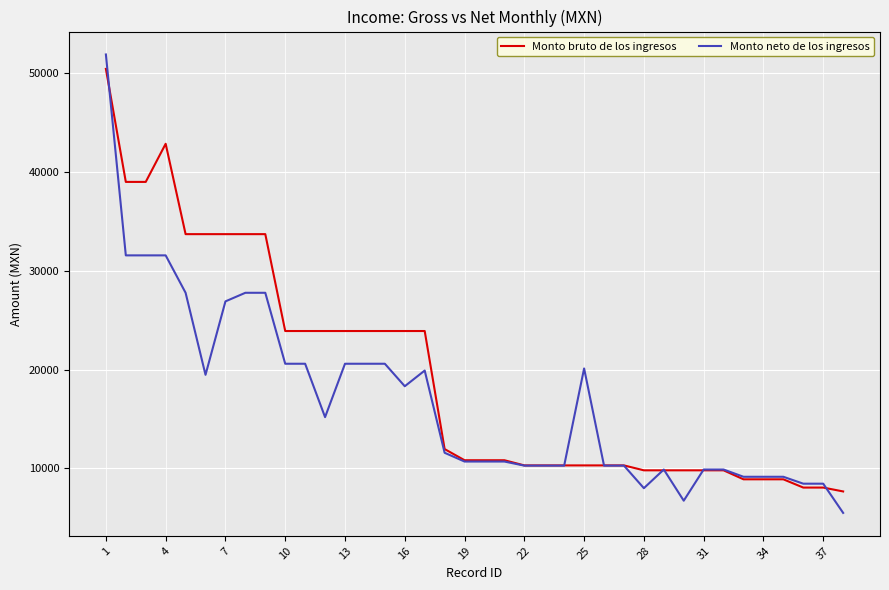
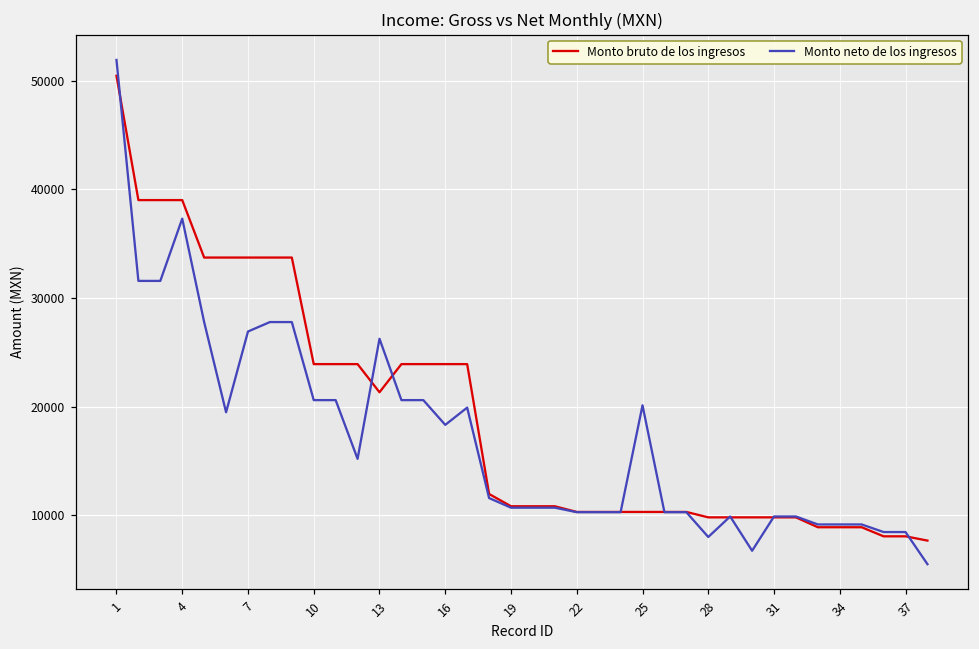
  {
    "Monto bruto de los ingresos": {
      "1": 50000,
-     "4": 43000,
+     "4": 39000,
      "7": 34000,
      "10": 24000,
-     "13": 24000,
+     "13": 21000,
      "16": 24000,
      "25": 10000,
      "28": 10000,
      "37": 8000
    },
    "Monto neto de los ingresos": {
      "1": 52000,
-     "4": 32000,
+     "4": 37000,
      "7": 27000,
      "10": 21000,
-     "13": 21000,
+     "13": 26000,
      "16": 18000,
      "25": 20000,
      "28": 8000,
      "37": 8000
    }
  }
